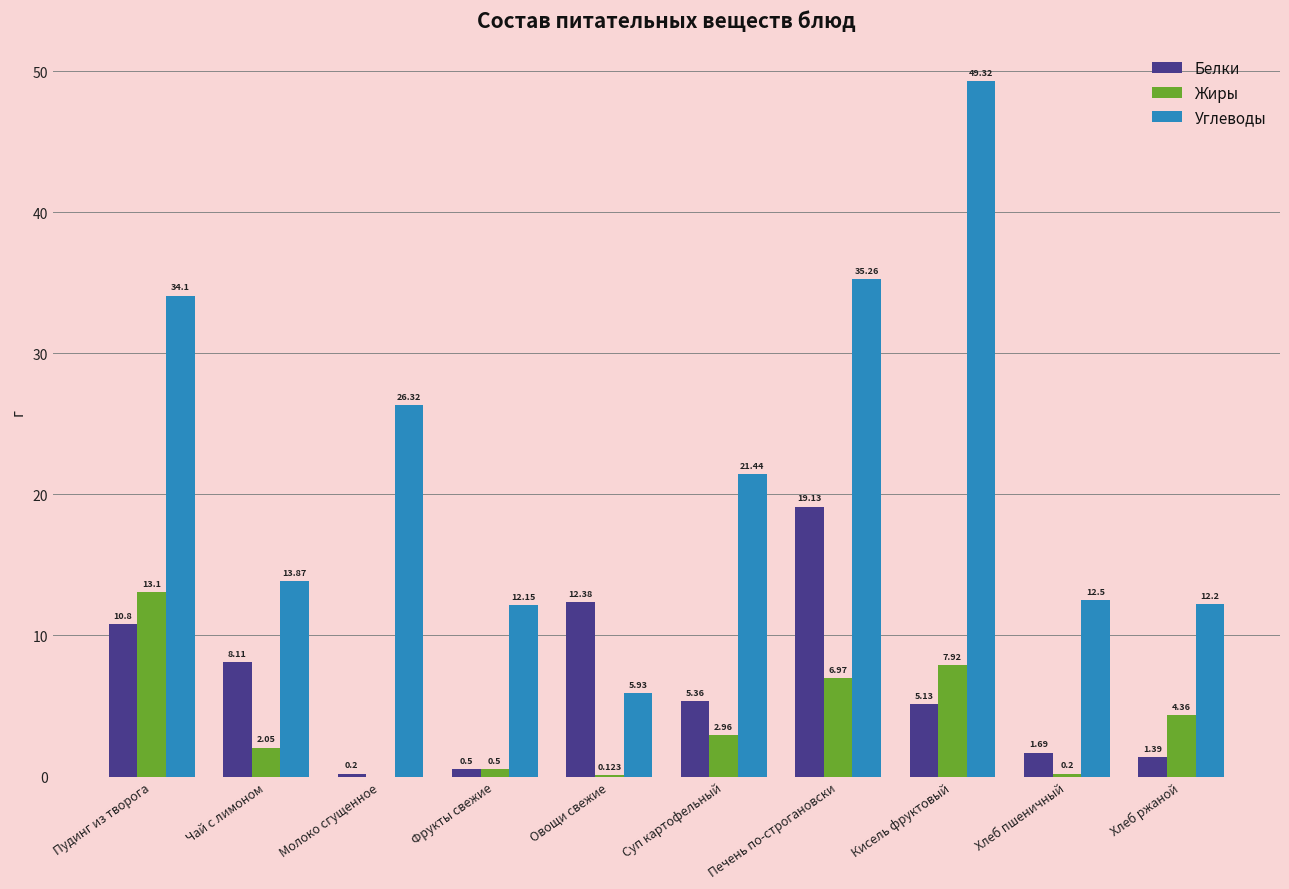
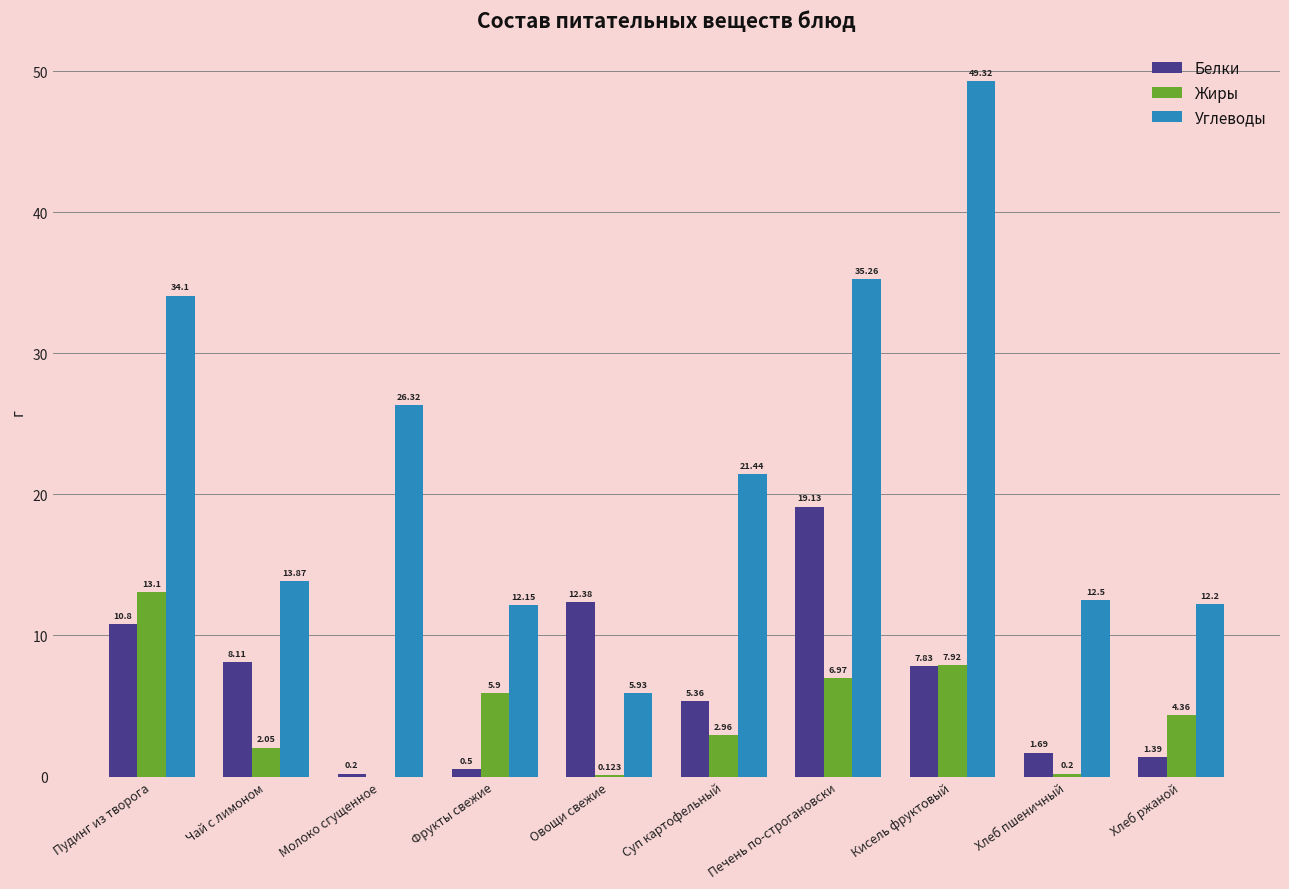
  {
    "Белки": {
      "Пудинг из творога": 10.8,
      "Чай с лимоном": 8.11,
      "Молоко сгущенное": 0.2,
      "Фрукты свежие": 0.5,
      "Овощи свежие": 12.38,
      "Суп картофельный": 5.36,
      "Печень по-строгановски": 19.13,
-     "Кисель фруктовый": 5.13,
+     "Кисель фруктовый": 7.83,
      "Хлеб пшеничный": 1.69,
      "Хлеб ржаной": 1.39
    },
    "Жиры": {
      "Пудинг из творога": 13.1,
      "Чай с лимоном": 2.05,
-     "Фрукты свежие": 0.5,
+     "Фрукты свежие": 5.9,
      "Овощи свежие": 0.123,
      "Суп картофельный": 2.96,
      "Печень по-строгановски": 6.97,
      "Кисель фруктовый": 7.92,
      "Хлеб пшеничный": 0.2,
      "Хлеб ржаной": 4.36
    },
    "Углеводы": {
      "Пудинг из творога": 34.1,
      "Чай с лимоном": 13.87,
      "Молоко сгущенное": 26.32,
      "Фрукты свежие": 12.15,
      "Овощи свежие": 5.93,
      "Суп картофельный": 21.44,
      "Печень по-строгановски": 35.26,
      "Кисель фруктовый": 49.32,
      "Хлеб пшеничный": 12.5,
      "Хлеб ржаной": 12.2
    }
  }
